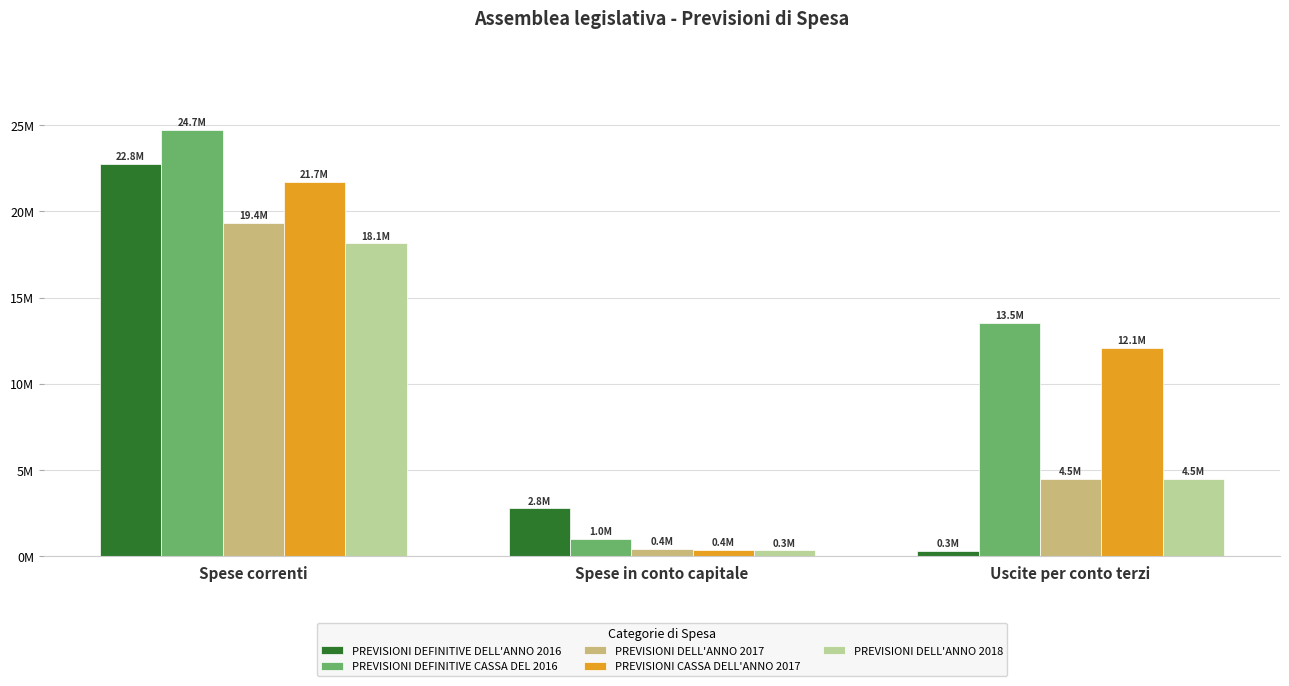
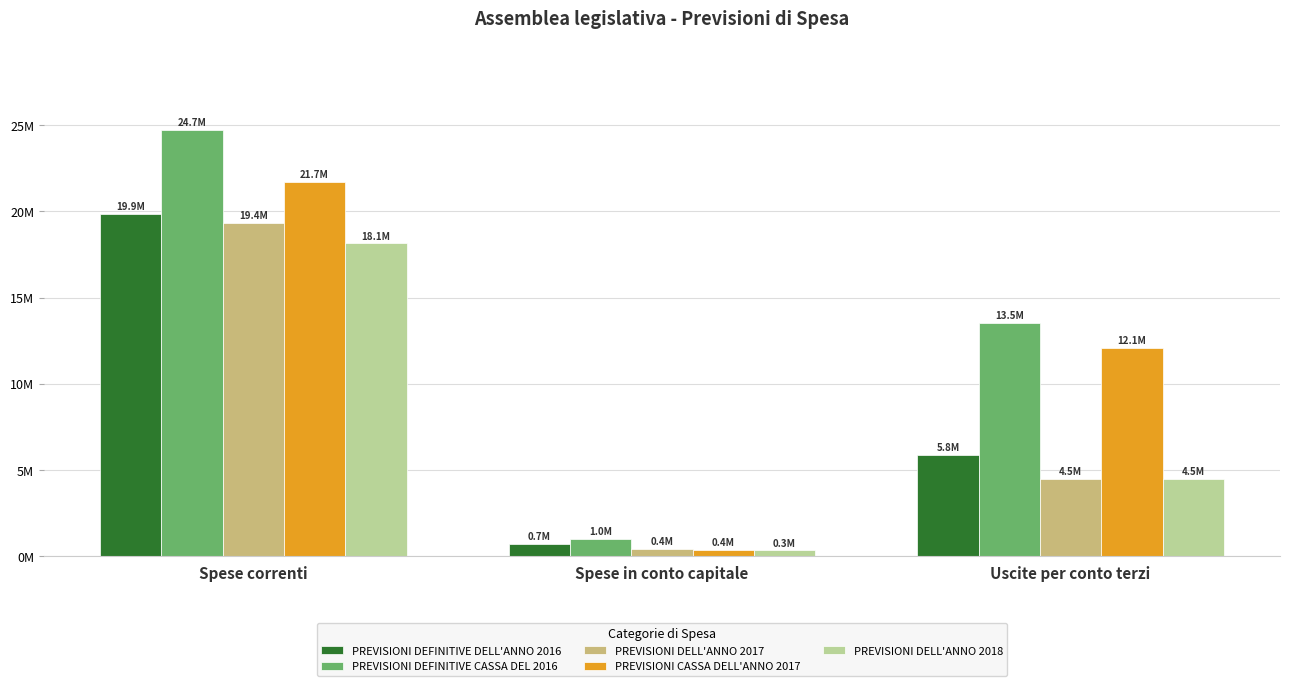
  {
    "PREVISIONI DEFINITIVE DELL'ANNO 2016": {
-     "Spese correnti": "22.8M",
-     "Spese in conto capitale": "2.8M",
-     "Uscite per conto terzi": "0.3M"
+     "Spese correnti": "19.9M",
+     "Spese in conto capitale": "0.7M",
+     "Uscite per conto terzi": "5.8M"
    },
    "PREVISIONI DEFINITIVE CASSA DEL 2016": {
      "Spese correnti": "24.7M",
      "Spese in conto capitale": "1.0M",
      "Uscite per conto terzi": "13.5M"
    },
    "PREVISIONI CASSA DELL'ANNO 2017": {
      "Spese correnti": "21.7M",
      "Spese in conto capitale": "0.4M",
      "Uscite per conto terzi": "12.1M"
    }
  }
